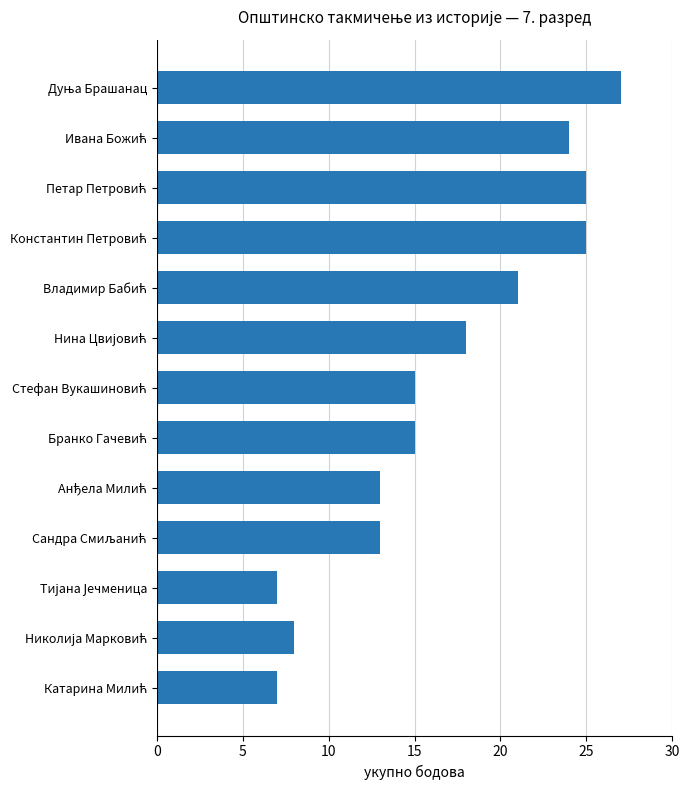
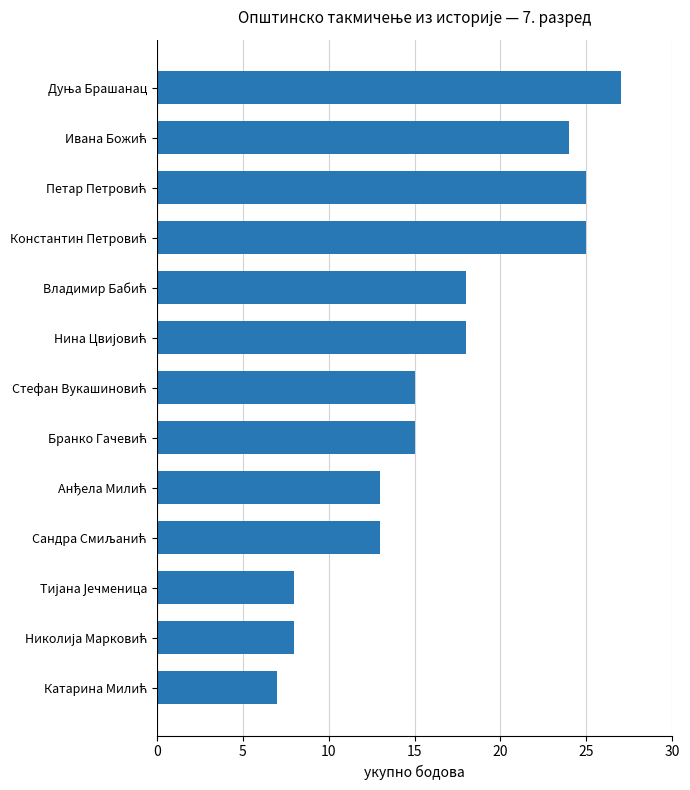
  {
    "Дуња Брашанац": 27,
    "Ивана Божић": 24,
    "Петар Петровић": 25,
    "Константин Петровић": 25,
-   "Владимир Бабић": 21,
+   "Владимир Бабић": 18,
    "Нина Цвијовић": 18,
    "Стефан Вукашиновић": 15,
    "Бранко Гачевић": 15,
    "Анђела Милић": 13,
    "Сандра Смиљанић": 13,
-   "Тијана Јечменица": 7,
+   "Тијана Јечменица": 8,
    "Николија Марковић": 8,
    "Катарина Милић": 7
  }
